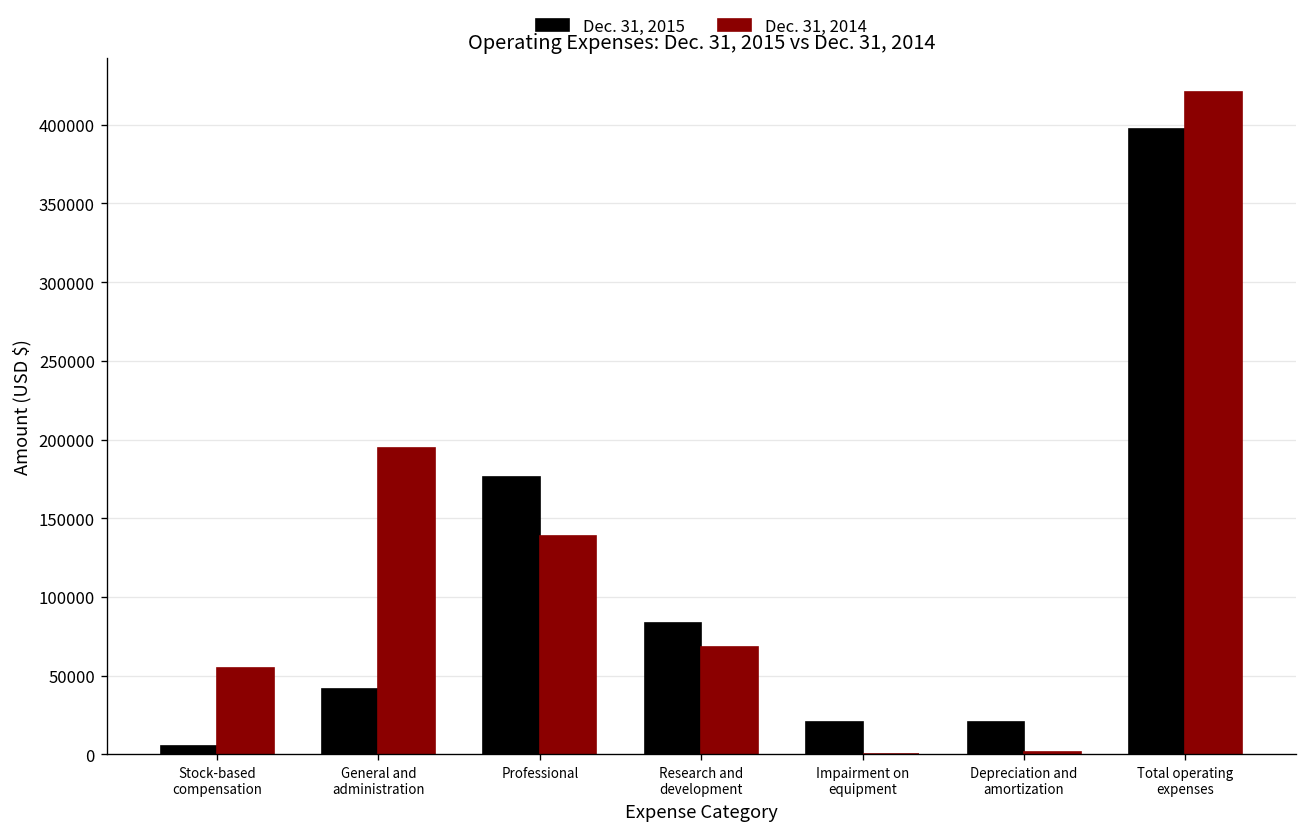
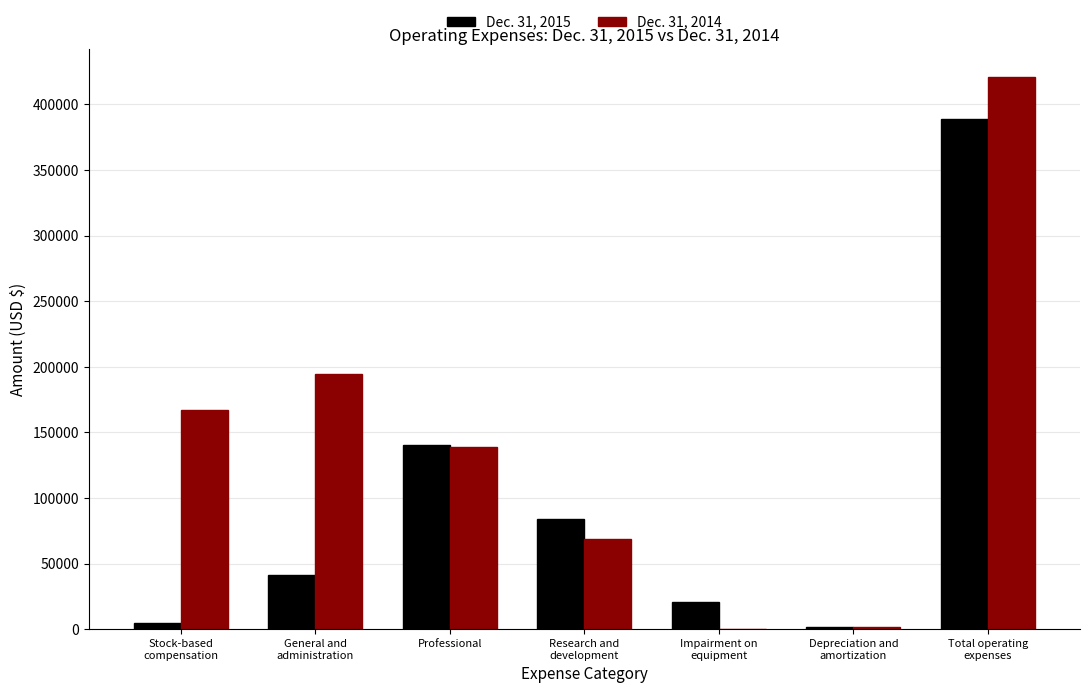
  {
    "Dec. 31, 2015": {
      "Stock-based compensation": 5000,
      "General and administration": 41000,
-     "Professional": 176000,
+     "Professional": 141000,
      "Research and development": 84000,
      "Impairment on equipment": 21000,
-     "Depreciation and amortization": 20000,
-     "Total operating expenses": 398000
+     "Depreciation and amortization": 2000,
+     "Total operating expenses": 389000
    },
    "Dec. 31, 2014": {
-     "Stock-based compensation": 55000,
+     "Stock-based compensation": 167000,
      "General and administration": 195000,
      "Professional": 138000,
      "Research and development": 68000,
      "Impairment on equipment": 0,
      "Total operating expenses": 421000
    }
  }
